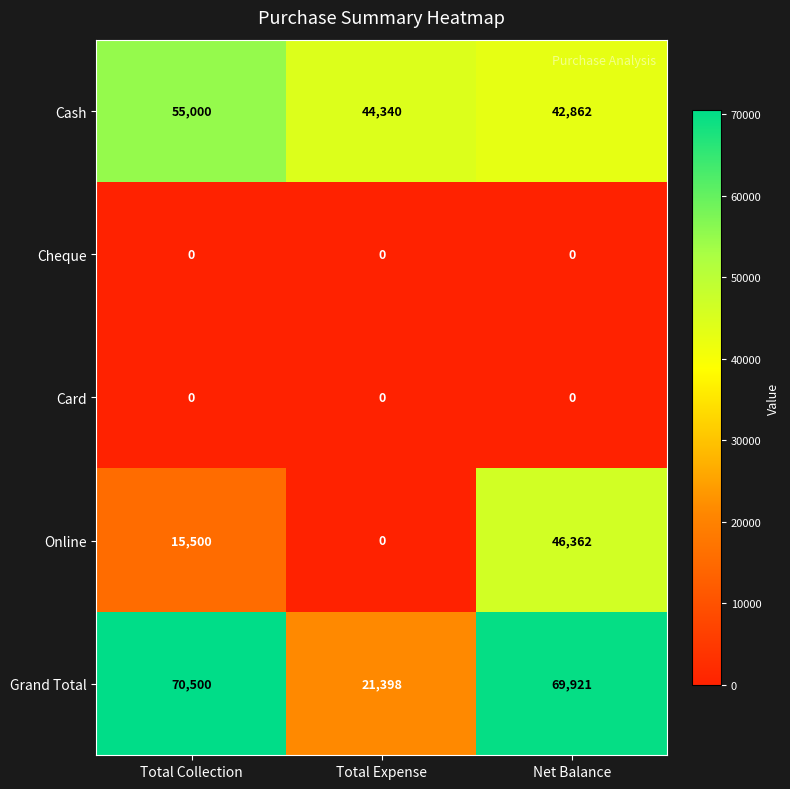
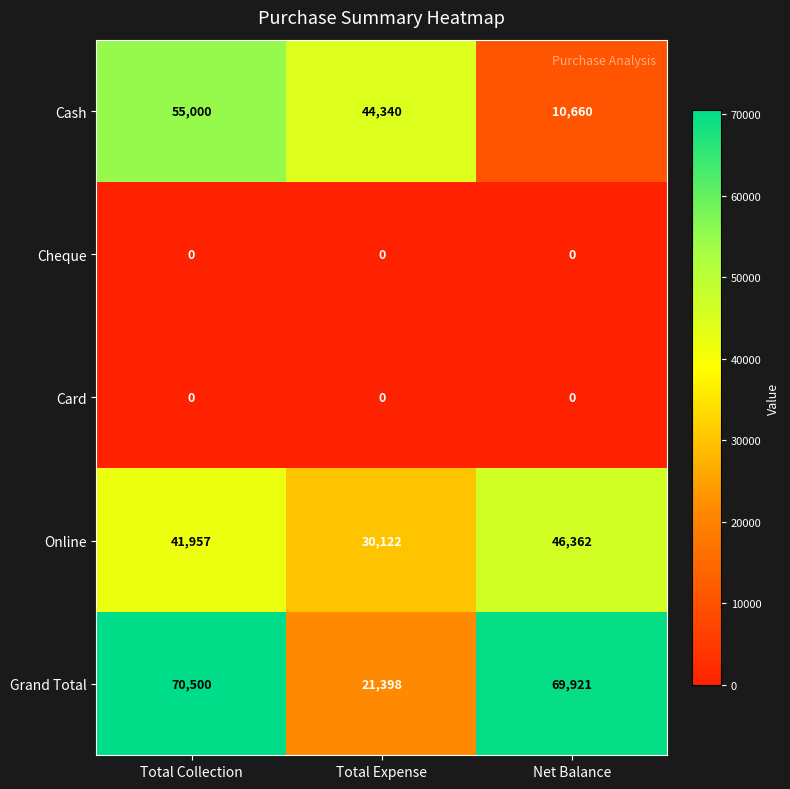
  {
    "Cash": {
      "Total Collection": "55,000",
      "Total Expense": "44,340",
-     "Net Balance": "42,862"
+     "Net Balance": "10,660"
    },
    "Cheque": {
      "Total Collection": "0",
      "Total Expense": "0",
      "Net Balance": "0"
    },
    "Card": {
      "Total Collection": "0",
      "Total Expense": "0",
      "Net Balance": "0"
    },
    "Online": {
-     "Total Collection": "15,500",
-     "Total Expense": "0",
+     "Total Collection": "41,957",
+     "Total Expense": "30,122",
      "Net Balance": "46,362"
    },
    "Grand Total": {
      "Total Collection": "70,500",
      "Total Expense": "21,398",
      "Net Balance": "69,921"
    }
  }
